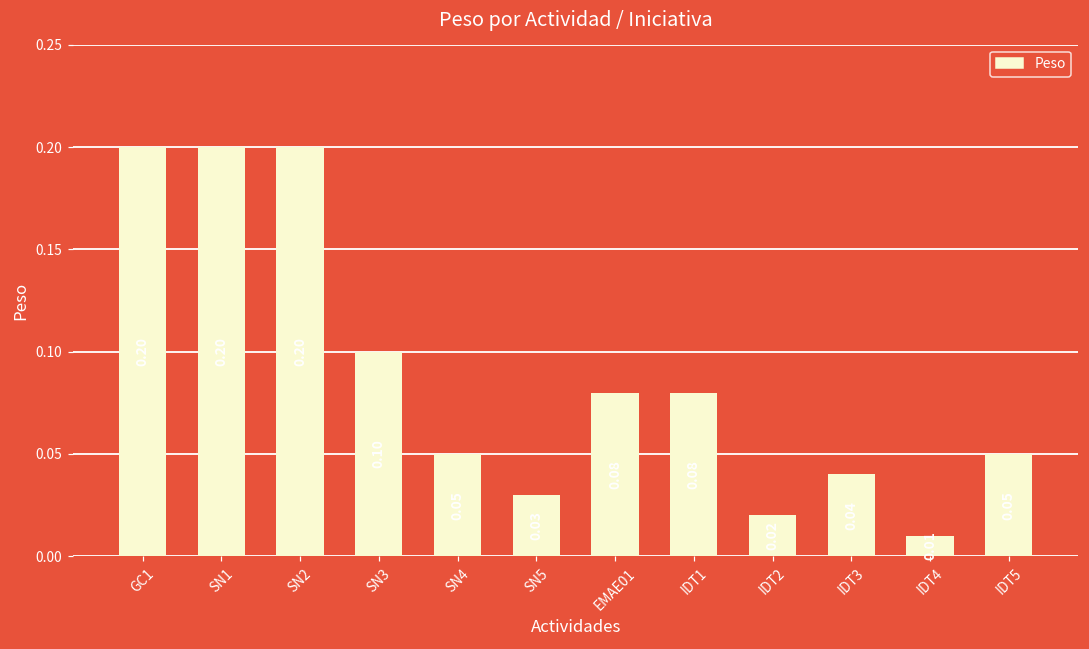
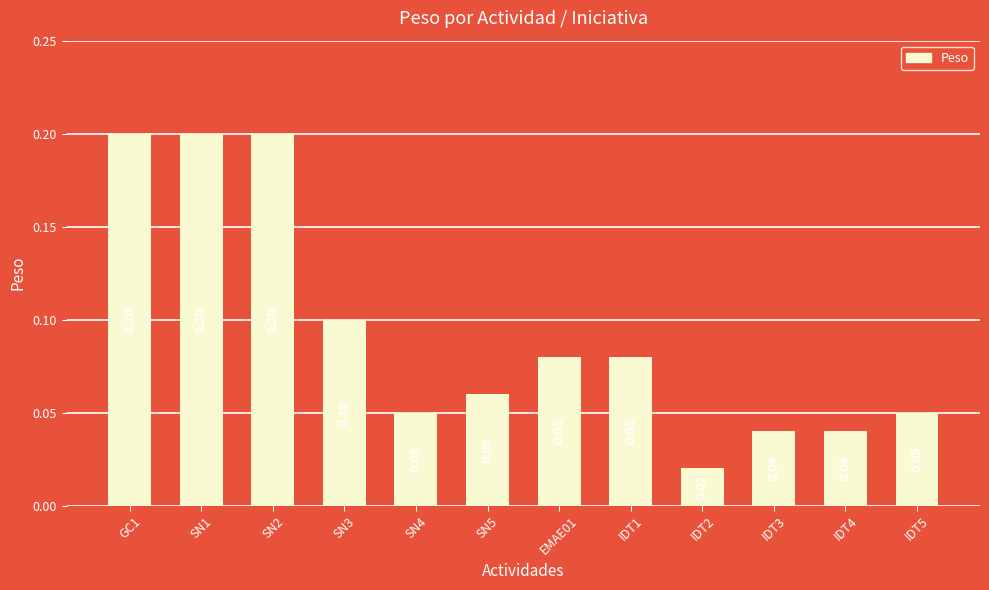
  {
    "GC1": 0.20,
    "SN1": 0.20,
    "SN2": 0.20,
    "SN3": 0.10,
    "SN4": 0.05,
-   "SN5": 0.03,
+   "SN5": 0.06,
    "EMAE01": 0.08,
    "IDT1": 0.08,
    "IDT2": 0.02,
    "IDT3": 0.04,
-   "IDT4": 0.01,
+   "IDT4": 0.04,
    "IDT5": 0.05
  }
